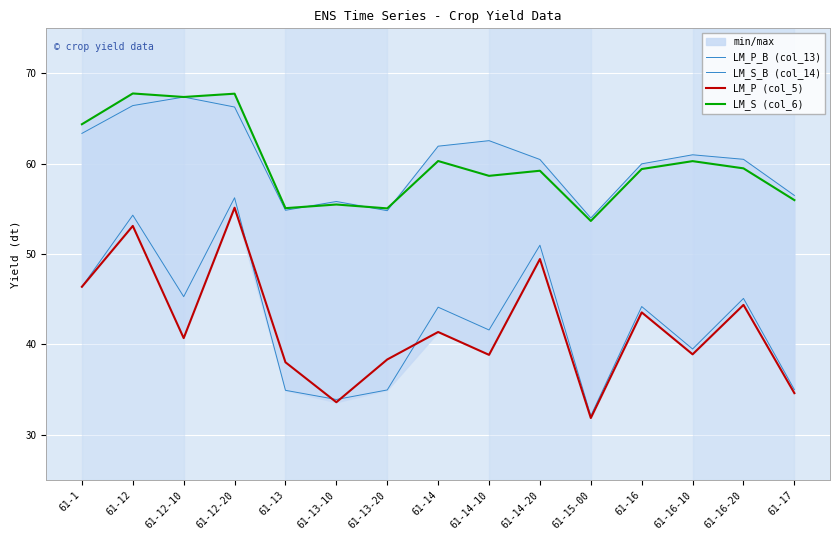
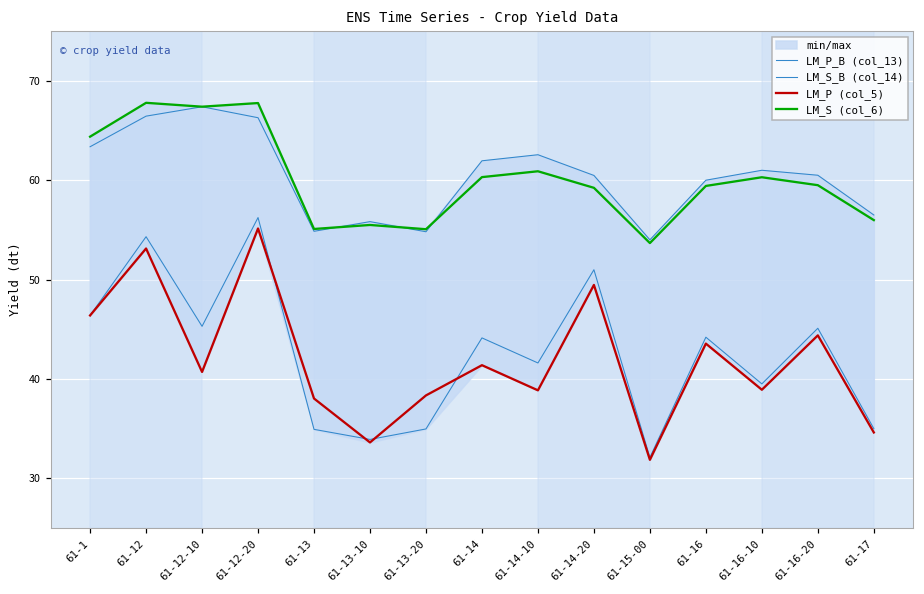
  {
    "LM_P (col_5)": {
      "61-12": 53,
      "61-12-10": 41,
      "61-12-20": 55,
      "61-13": 38,
      "61-13-10": 34,
      "61-13-20": 38,
      "61-14": 41,
      "61-14-10": 39,
      "61-14-20": 49,
      "61-16": 44,
      "61-16-10": 39,
      "61-16-20": 44,
      "61-17": 35
    },
    "LM_S (col_6)": {
      "61-13-10": 55,
      "61-14": 60,
-     "61-14-10": 59,
+     "61-14-10": 61,
      "61-14-20": 59,
      "61-15-00": 54,
      "61-16": 59,
      "61-16-10": 60,
      "61-16-20": 59,
      "61-17": 56
    }
  }
